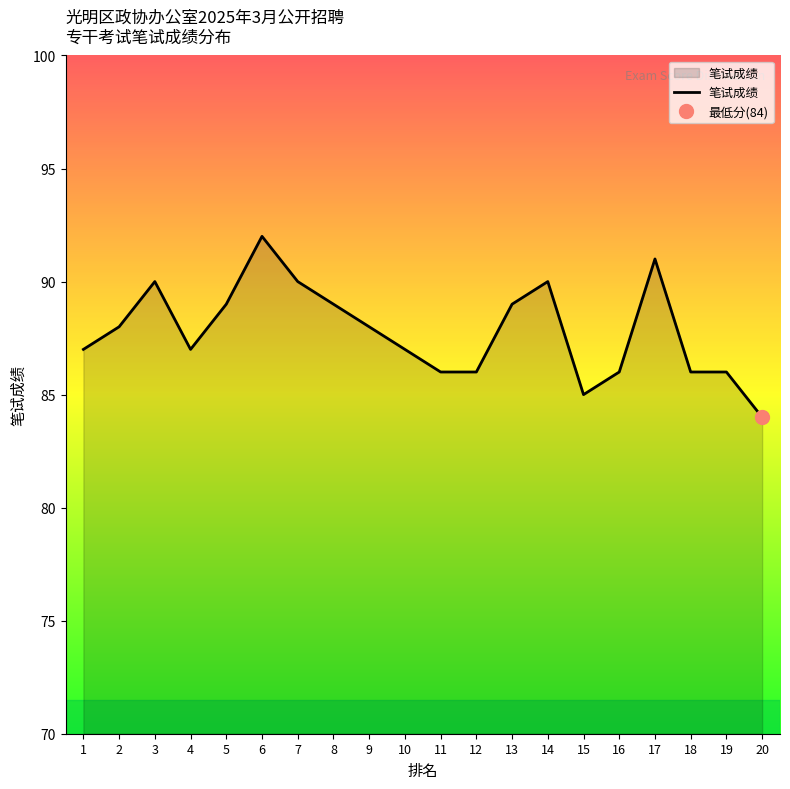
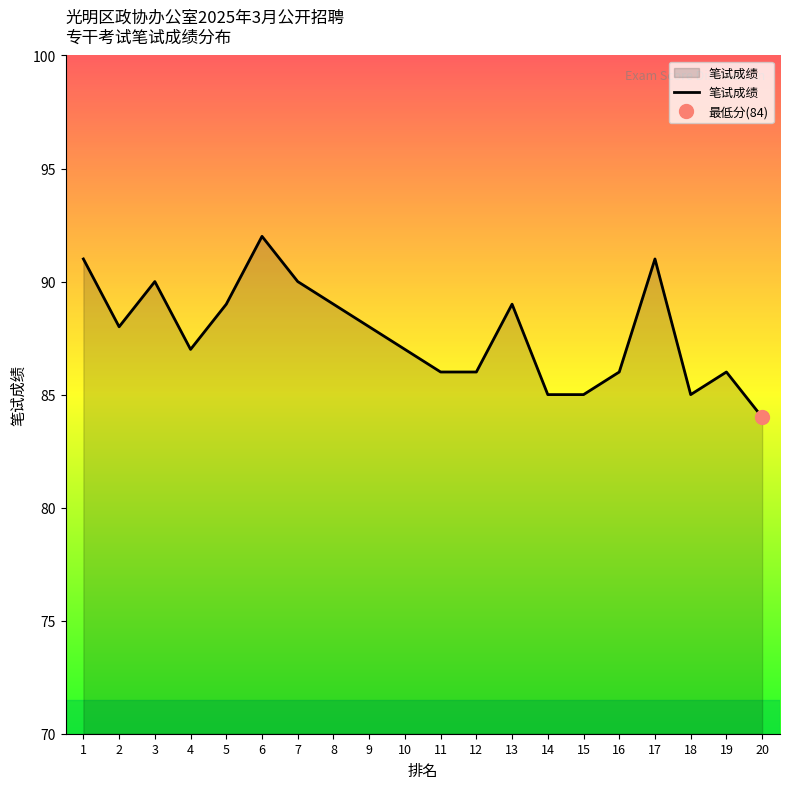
  {
    "笔试成绩": {
-     "1": 87,
+     "1": 91,
      "2": 88,
      "3": 90,
      "4": 87,
      "5": 89,
      "6": 92,
      "7": 90,
      "8": 89,
      "9": 88,
      "10": 87,
      "11": 86,
      "12": 86,
      "13": 89,
-     "14": 90,
+     "14": 85,
      "15": 85,
      "16": 86,
      "17": 91,
-     "18": 86,
+     "18": 85,
      "19": 86
    }
  }
